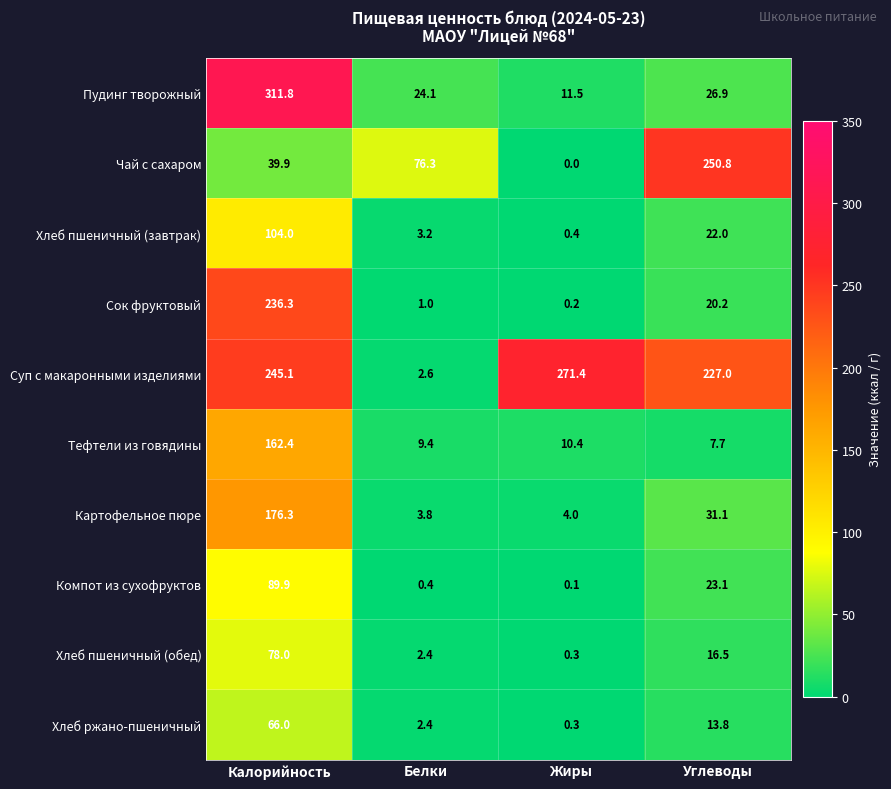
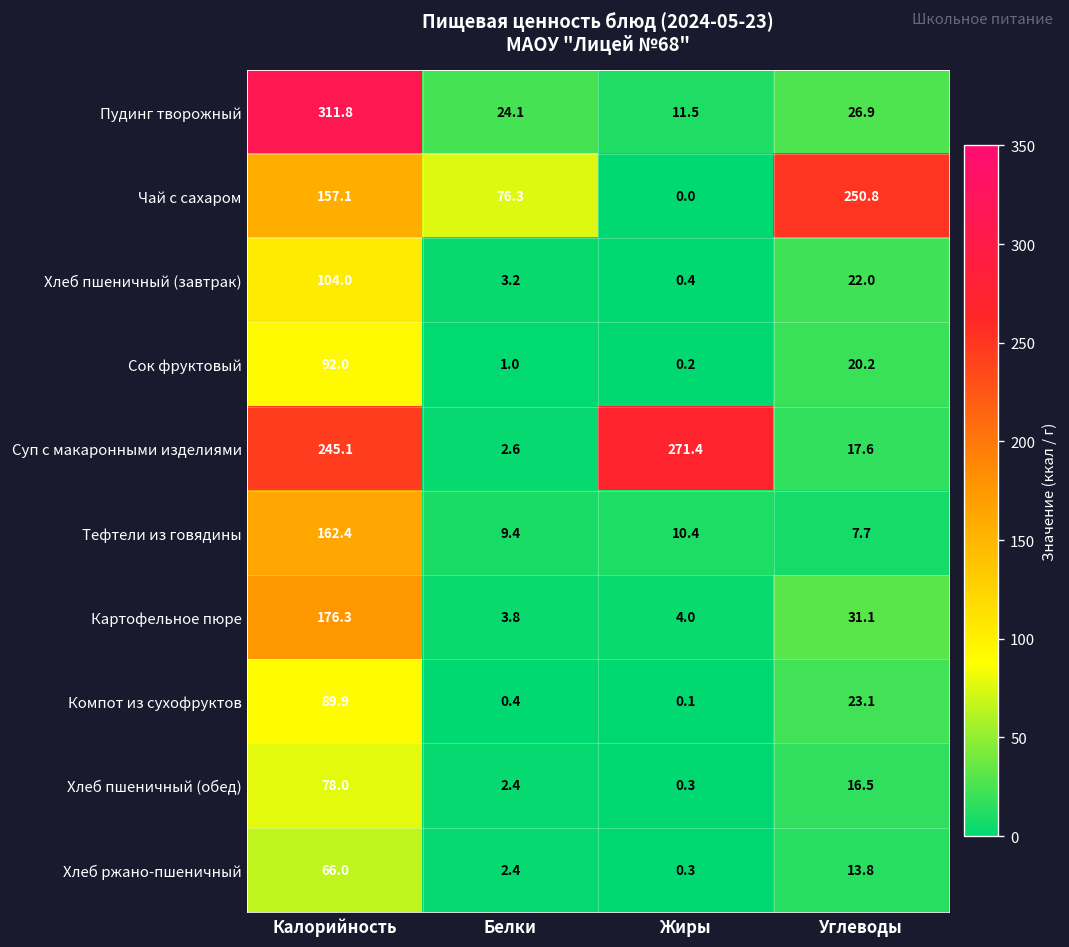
  {
    "Пудинг творожный": {
      "Калорийность": 311.8,
      "Белки": 24.1,
      "Жиры": 11.5,
      "Углеводы": 26.9
    },
    "Чай с сахаром": {
-     "Калорийность": 39.9,
+     "Калорийность": 157.1,
      "Белки": 76.3,
      "Жиры": 0.0,
      "Углеводы": 250.8
    },
    "Хлеб пшеничный (завтрак)": {
      "Калорийность": 104.0,
      "Белки": 3.2,
      "Жиры": 0.4,
      "Углеводы": 22.0
    },
    "Сок фруктовый": {
-     "Калорийность": 236.3,
+     "Калорийность": 92.0,
      "Белки": 1.0,
      "Жиры": 0.2,
      "Углеводы": 20.2
    },
    "Суп с макаронными изделиями": {
      "Калорийность": 245.1,
      "Белки": 2.6,
      "Жиры": 271.4,
-     "Углеводы": 227.0
+     "Углеводы": 17.6
    },
    "Тефтели из говядины": {
      "Калорийность": 162.4,
      "Белки": 9.4,
      "Жиры": 10.4,
      "Углеводы": 7.7
    },
    "Картофельное пюре": {
      "Калорийность": 176.3,
      "Белки": 3.8,
      "Жиры": 4.0,
      "Углеводы": 31.1
    },
    "Компот из сухофруктов": {
      "Калорийность": 89.9,
      "Белки": 0.4,
      "Жиры": 0.1,
      "Углеводы": 23.1
    },
    "Хлеб пшеничный (обед)": {
      "Калорийность": 78.0,
      "Белки": 2.4,
      "Жиры": 0.3,
      "Углеводы": 16.5
    },
    "Хлеб ржано-пшеничный": {
      "Калорийность": 66.0,
      "Белки": 2.4,
      "Жиры": 0.3,
      "Углеводы": 13.8
    }
  }
